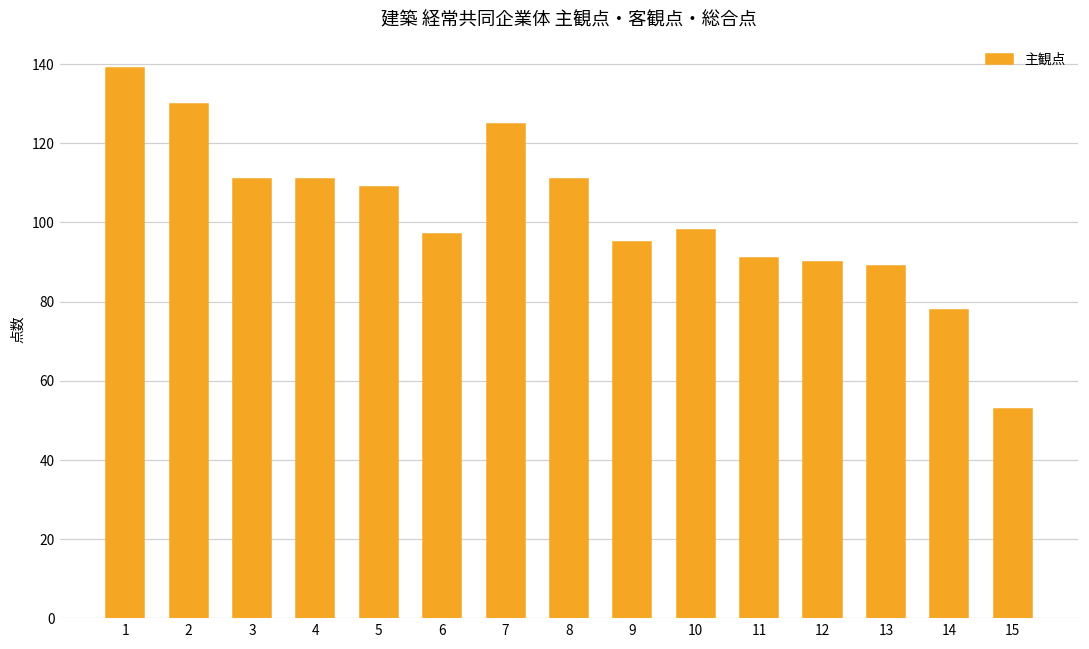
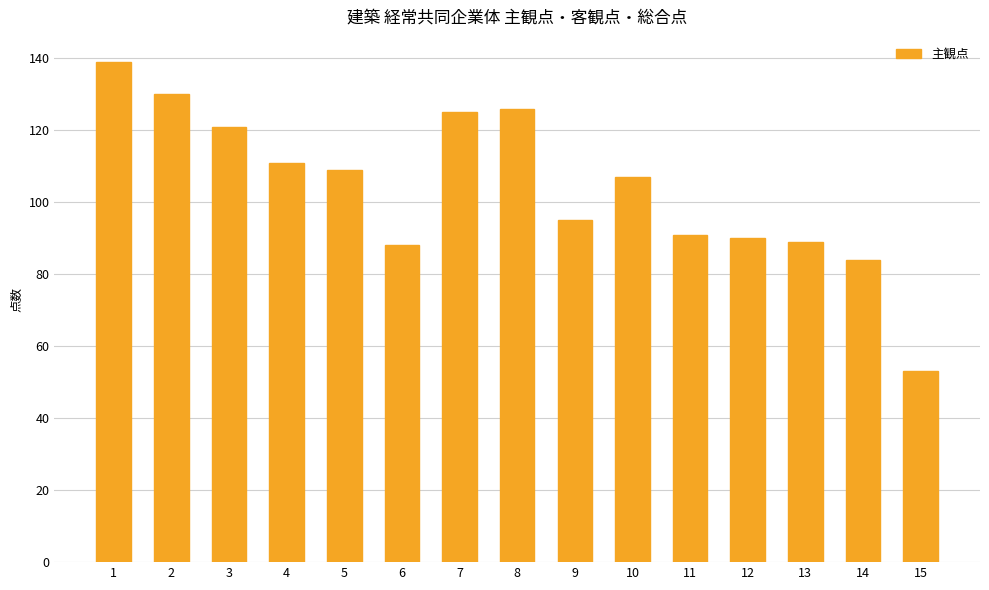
  {
    "1": 139,
    "2": 130,
-   "3": 111,
+   "3": 121,
    "4": 111,
    "5": 109,
-   "6": 97,
+   "6": 88,
    "7": 125,
-   "8": 111,
+   "8": 126,
    "9": 95,
-   "10": 98,
+   "10": 107,
    "11": 91,
    "12": 90,
    "13": 89,
-   "14": 78,
+   "14": 84,
    "15": 53
  }
